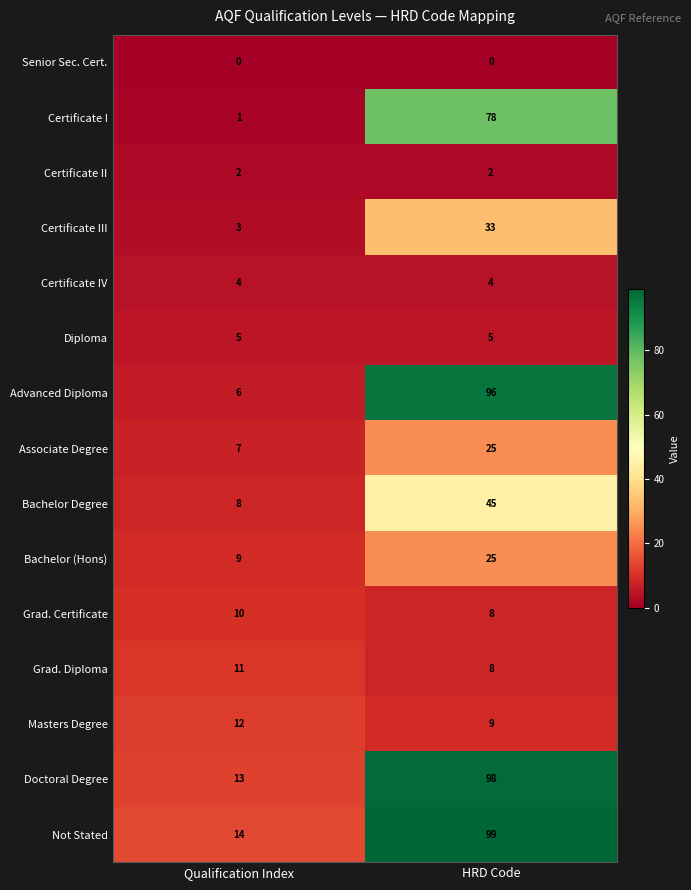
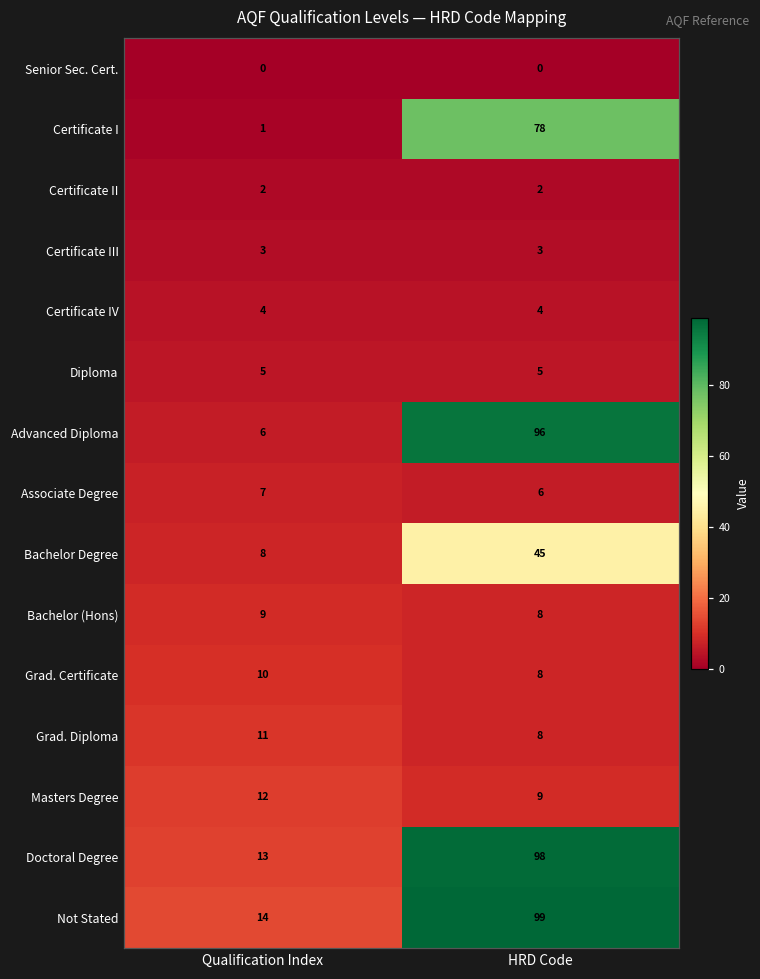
  {
    "Senior Sec. Cert.": {
      "Qualification Index": 0,
      "HRD Code": 0
    },
    "Certificate I": {
      "Qualification Index": 1,
      "HRD Code": 78
    },
    "Certificate II": {
      "Qualification Index": 2,
      "HRD Code": 2
    },
    "Certificate III": {
      "Qualification Index": 3,
-     "HRD Code": 33
+     "HRD Code": 3
    },
    "Certificate IV": {
      "Qualification Index": 4,
      "HRD Code": 4
    },
    "Diploma": {
      "Qualification Index": 5,
      "HRD Code": 5
    },
    "Advanced Diploma": {
      "Qualification Index": 6,
      "HRD Code": 96
    },
    "Associate Degree": {
      "Qualification Index": 7,
-     "HRD Code": 25
+     "HRD Code": 6
    },
    "Bachelor Degree": {
      "Qualification Index": 8,
      "HRD Code": 45
    },
    "Bachelor (Hons)": {
      "Qualification Index": 9,
-     "HRD Code": 25
+     "HRD Code": 8
    },
    "Grad. Certificate": {
      "Qualification Index": 10,
      "HRD Code": 8
    },
    "Grad. Diploma": {
      "Qualification Index": 11,
      "HRD Code": 8
    },
    "Masters Degree": {
      "Qualification Index": 12,
      "HRD Code": 9
    },
    "Doctoral Degree": {
      "Qualification Index": 13,
      "HRD Code": 98
    },
    "Not Stated": {
      "Qualification Index": 14,
      "HRD Code": 99
    }
  }
